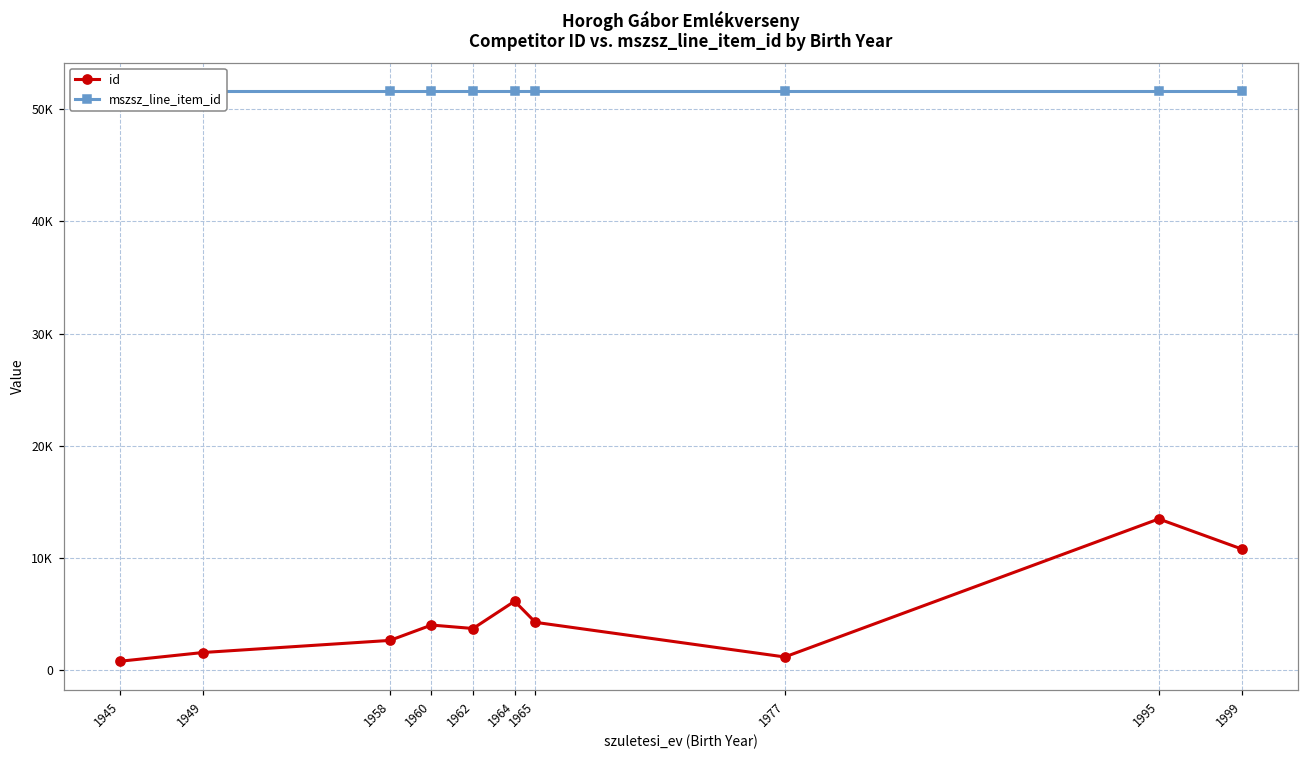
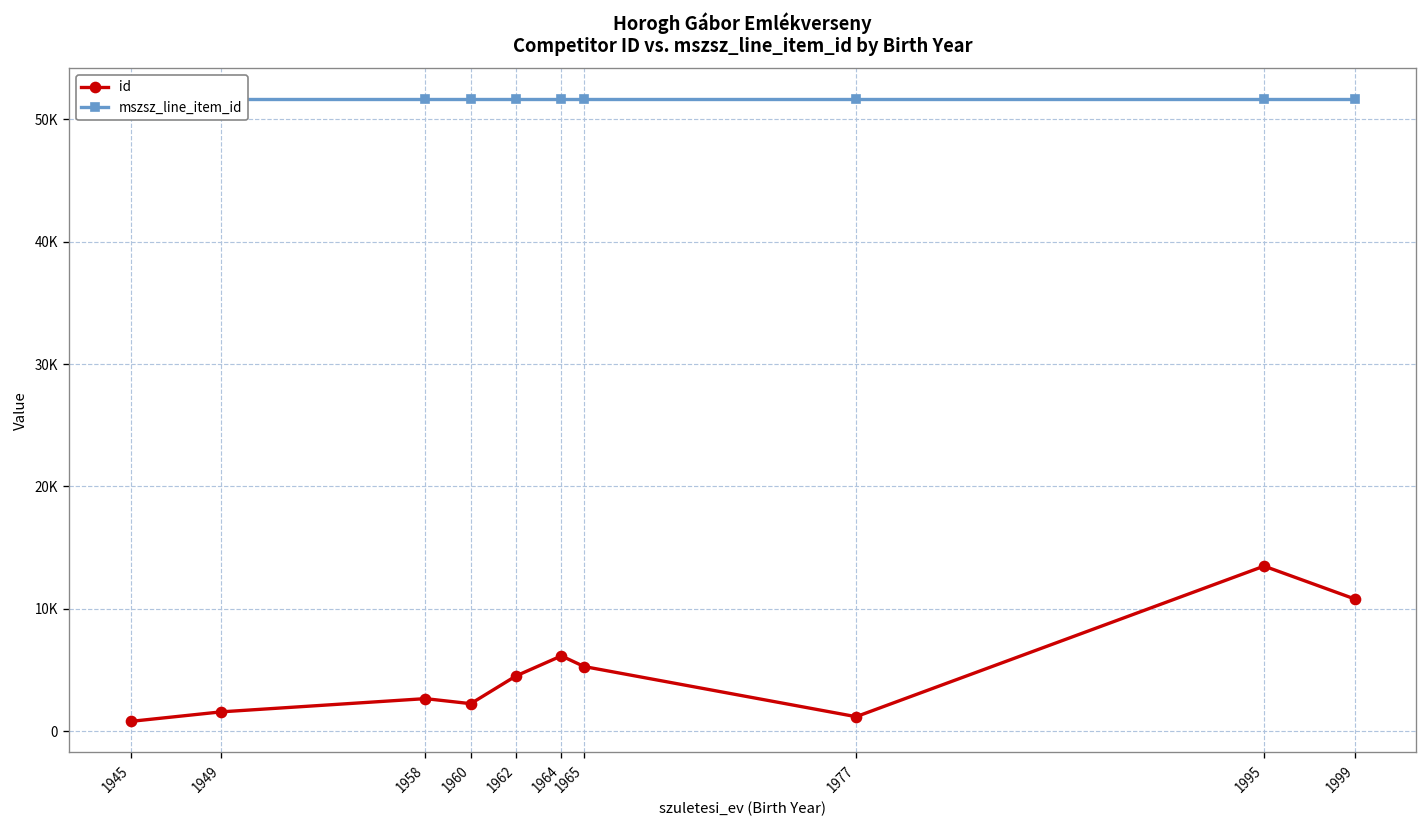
  {
    "id": {
      "1945": 800,
      "1949": 1600,
      "1958": 2700,
-     "1960": 4000,
-     "1962": 3700,
+     "1960": 2300,
+     "1962": 4500,
      "1964": 6200,
-     "1965": 4300,
+     "1965": 5300,
      "1977": 1200,
      "1995": 13500,
      "1999": 10800
    },
    "mszsz_line_item_id": {
      "1958": 51600,
      "1960": 51600,
      "1962": 51600,
      "1964": 51600,
      "1965": 51600,
      "1977": 51600,
      "1995": 51600,
      "1999": 51600
    }
  }
